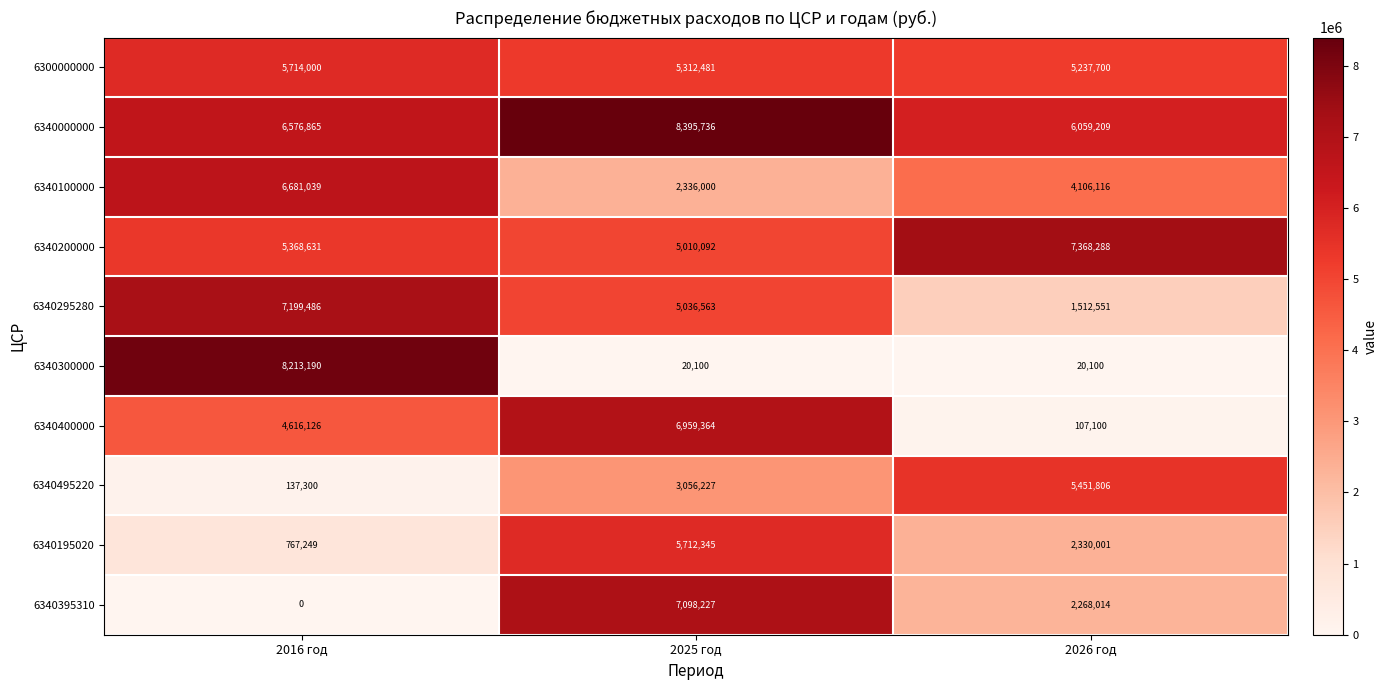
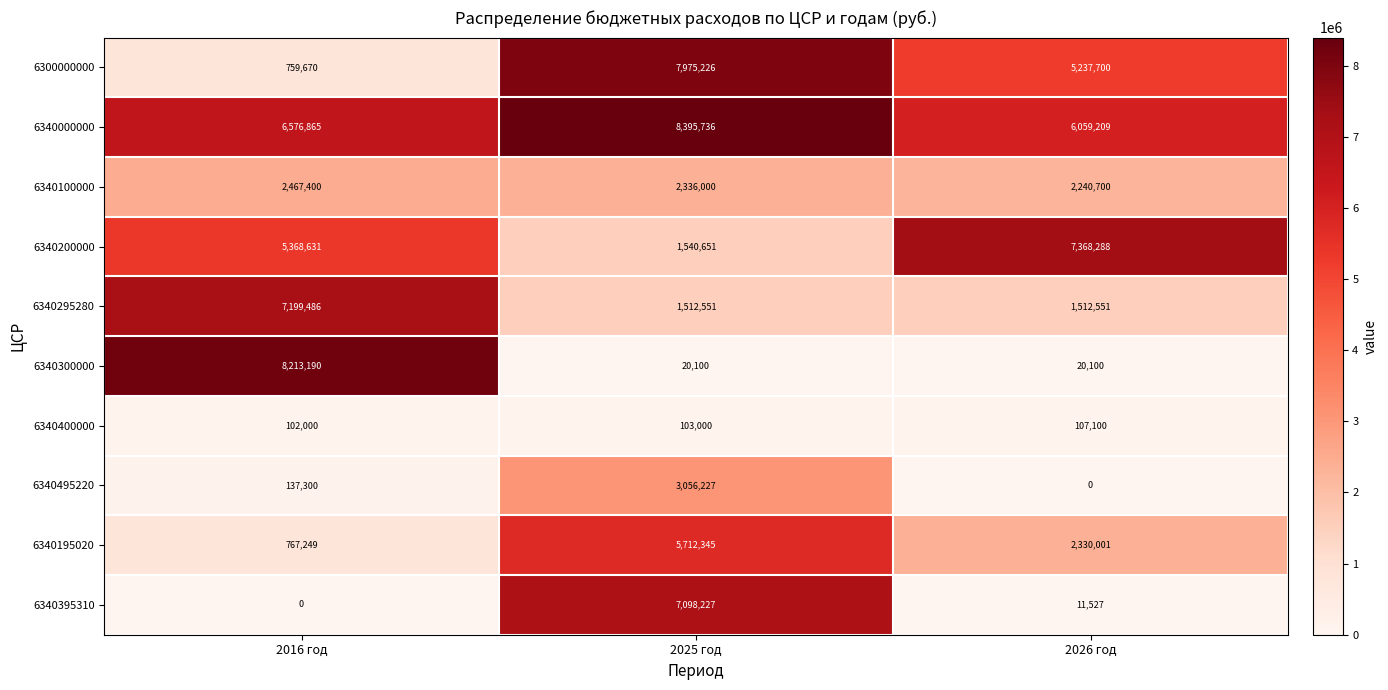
  {
    "6300000000": {
-     "2016 год": "5,714,000",
-     "2025 год": "5,312,481",
+     "2016 год": "759,670",
+     "2025 год": "7,975,226",
      "2026 год": "5,237,700"
    },
    "6340000000": {
      "2016 год": "6,576,865",
      "2025 год": "8,395,736",
      "2026 год": "6,059,209"
    },
    "6340100000": {
-     "2016 год": "6,681,039",
+     "2016 год": "2,467,400",
      "2025 год": "2,336,000",
-     "2026 год": "4,106,116"
+     "2026 год": "2,240,700"
    },
    "6340200000": {
      "2016 год": "5,368,631",
-     "2025 год": "5,010,092",
+     "2025 год": "1,540,651",
      "2026 год": "7,368,288"
    },
    "6340295280": {
      "2016 год": "7,199,486",
-     "2025 год": "5,036,563",
+     "2025 год": "1,512,551",
      "2026 год": "1,512,551"
    },
    "6340300000": {
      "2016 год": "8,213,190",
      "2025 год": "20,100",
      "2026 год": "20,100"
    },
    "6340400000": {
-     "2016 год": "4,616,126",
-     "2025 год": "6,959,364",
+     "2016 год": "102,000",
+     "2025 год": "103,000",
      "2026 год": "107,100"
    },
    "6340495220": {
      "2016 год": "137,300",
      "2025 год": "3,056,227",
-     "2026 год": "5,451,806"
+     "2026 год": "0"
    },
    "6340195020": {
      "2016 год": "767,249",
      "2025 год": "5,712,345",
      "2026 год": "2,330,001"
    },
    "6340395310": {
      "2016 год": "0",
      "2025 год": "7,098,227",
-     "2026 год": "2,268,014"
+     "2026 год": "11,527"
    }
  }
